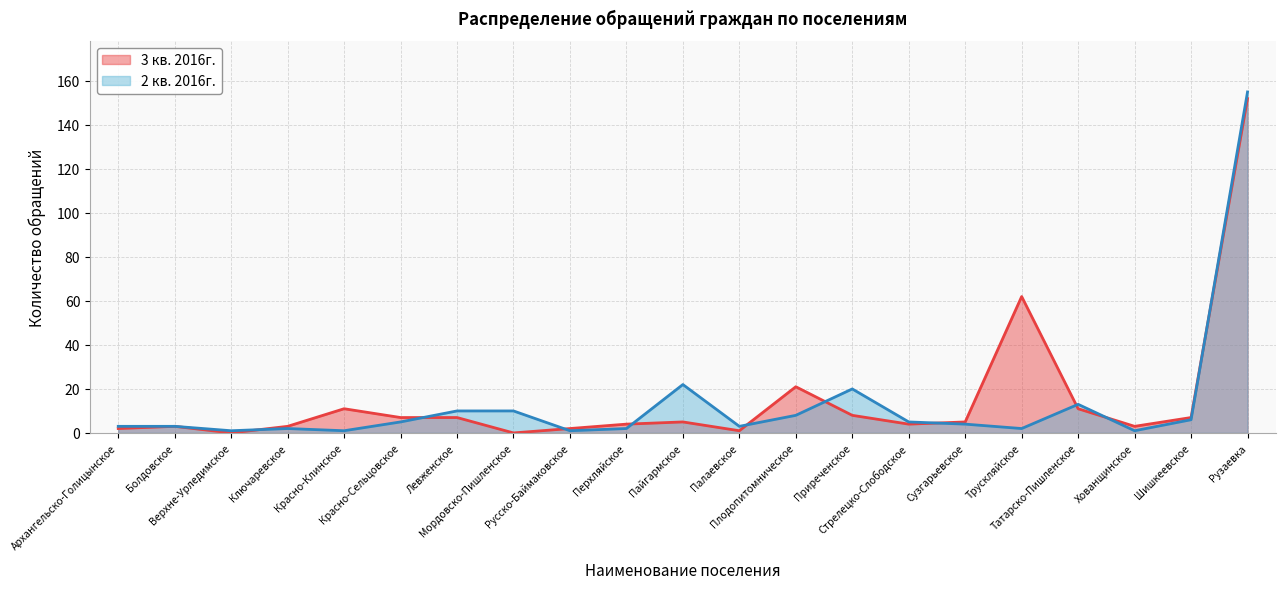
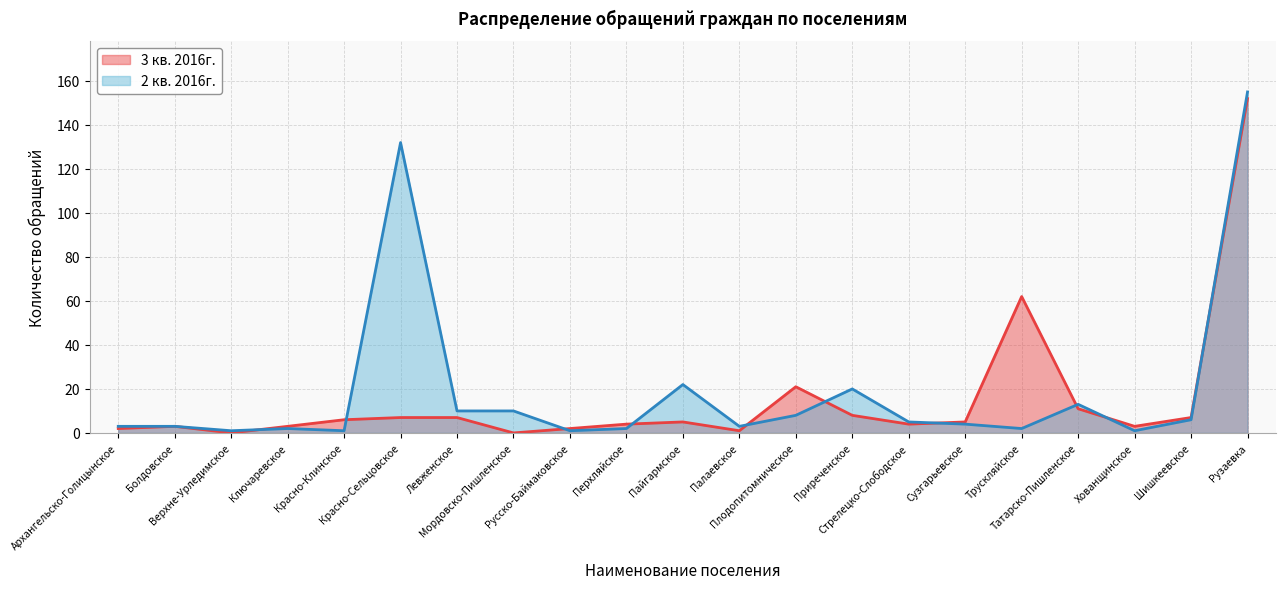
  {
    "3 кв. 2016г.": {
-     "Красно-Клинское": 11,
+     "Красно-Клинское": 6,
      "Красно-Сельцовское": 7,
      "Левженское": 7,
      "Мордовско-Пишленское": 0,
      "Перхляйское": 4,
      "Пайгармское": 5,
      "Палаевское": 1,
      "Плодопитомническое": 21,
      "Приреченское": 8,
      "Трускляйское": 62,
      "Татарско-Пишленское": 11,
      "Хованщинское": 3,
      "Рузаевка": 152
    },
    "2 кв. 2016г.": {
      "Красно-Клинское": 1,
-     "Красно-Сельцовское": 5,
+     "Красно-Сельцовское": 132,
      "Левженское": 10,
      "Мордовско-Пишленское": 10,
      "Перхляйское": 2,
      "Пайгармское": 22,
      "Палаевское": 3,
      "Плодопитомническое": 8,
      "Приреченское": 20,
      "Трускляйское": 2,
      "Татарско-Пишленское": 13,
      "Хованщинское": 1,
      "Рузаевка": 155
    }
  }
